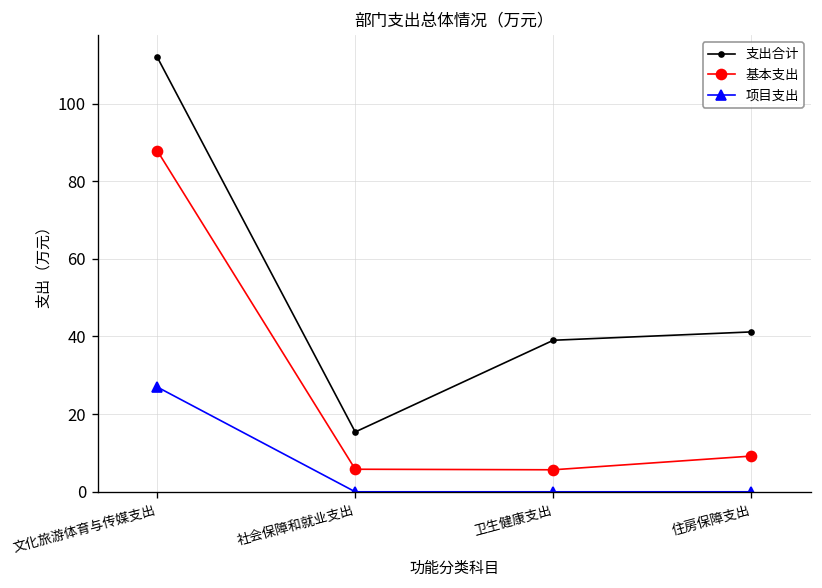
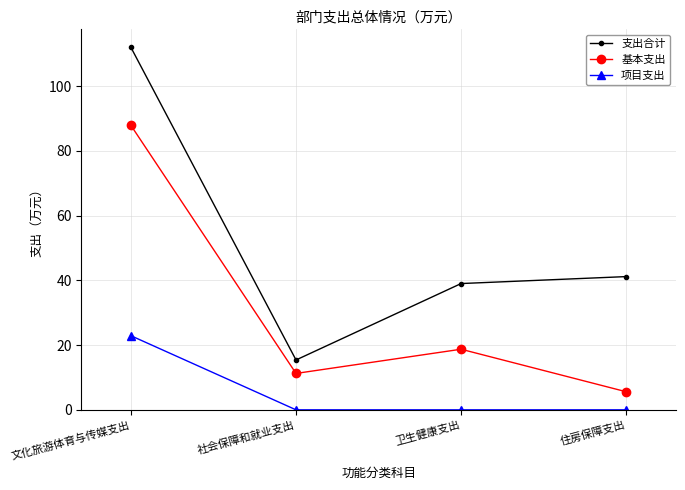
  {
    "支出合计": {
      "文化旅游体育与传媒支出": 112,
      "社会保障和就业支出": 15,
      "卫生健康支出": 39,
      "住房保障支出": 41
    },
    "基本支出": {
      "文化旅游体育与传媒支出": 88,
-     "社会保障和就业支出": 6,
-     "卫生健康支出": 6,
-     "住房保障支出": 9
+     "社会保障和就业支出": 11,
+     "卫生健康支出": 19,
+     "住房保障支出": 6
    },
    "项目支出": {
-     "文化旅游体育与传媒支出": 27,
+     "文化旅游体育与传媒支出": 23,
      "社会保障和就业支出": 0,
      "卫生健康支出": 0,
      "住房保障支出": 0
    }
  }
